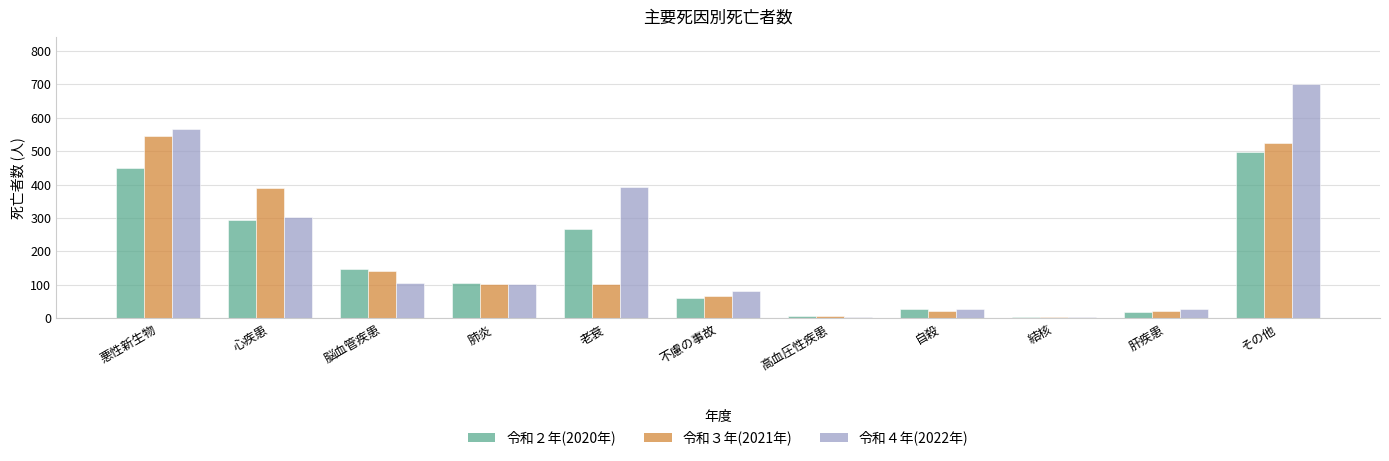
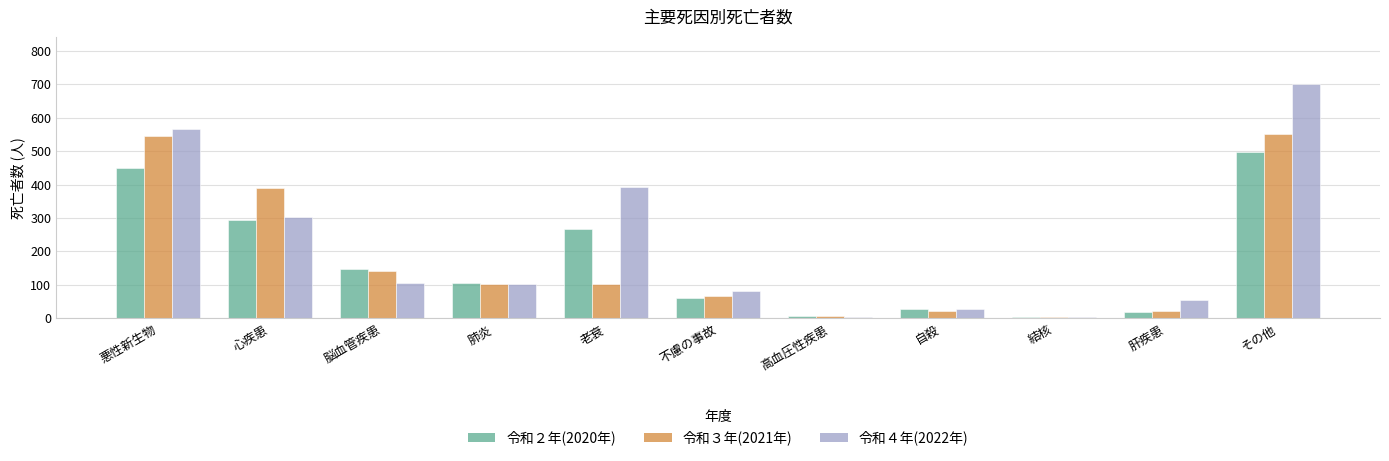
  {
    "令和２年(2020年)": {
      "悪性新生物": 450,
      "心疾患": 300,
      "脳血管疾患": 150,
      "肺炎": 110,
      "老衰": 270,
      "不慮の事故": 60,
      "自殺": 30,
      "肝疾患": 20,
      "その他": 500
    },
    "令和３年(2021年)": {
      "悪性新生物": 540,
      "心疾患": 390,
      "脳血管疾患": 140,
      "肺炎": 100,
      "老衰": 100,
      "不慮の事故": 70,
      "高血圧性疾患": 10,
      "自殺": 20,
      "肝疾患": 20,
-     "その他": 520
+     "その他": 550
    },
    "令和４年(2022年)": {
      "悪性新生物": 570,
      "心疾患": 300,
      "脳血管疾患": 110,
      "肺炎": 100,
      "老衰": 390,
      "不慮の事故": 80,
      "自殺": 30,
-     "肝疾患": 30,
+     "肝疾患": 60,
      "その他": 700
    }
  }
